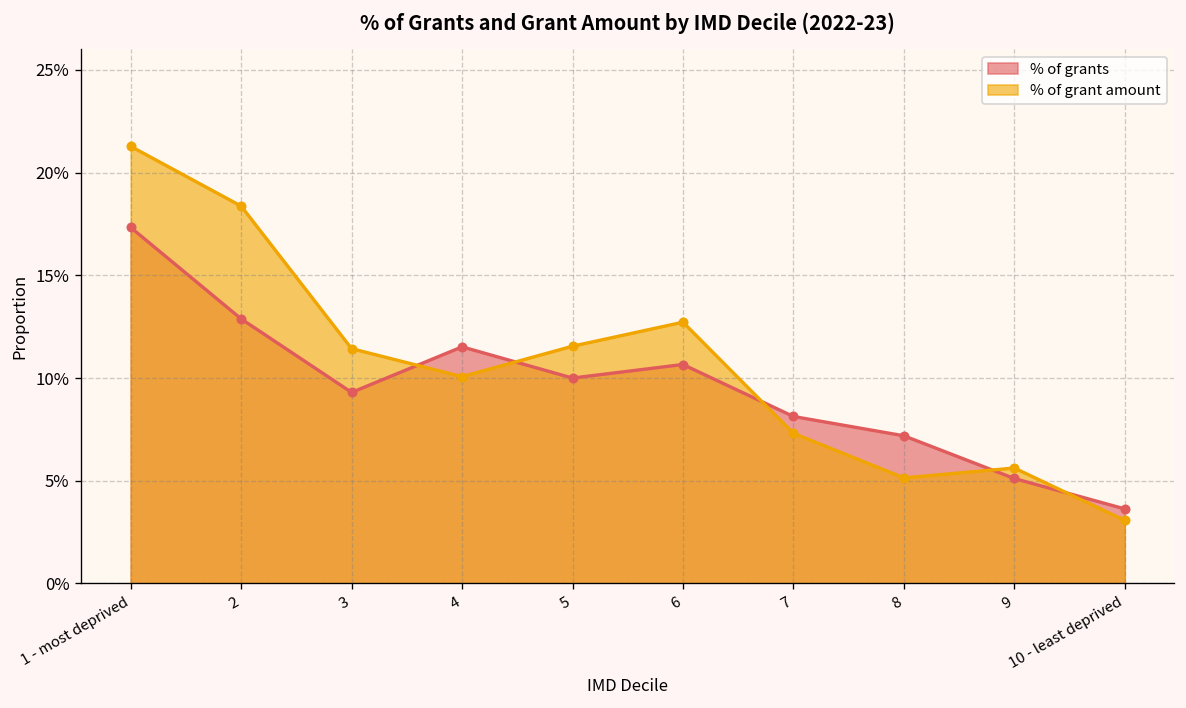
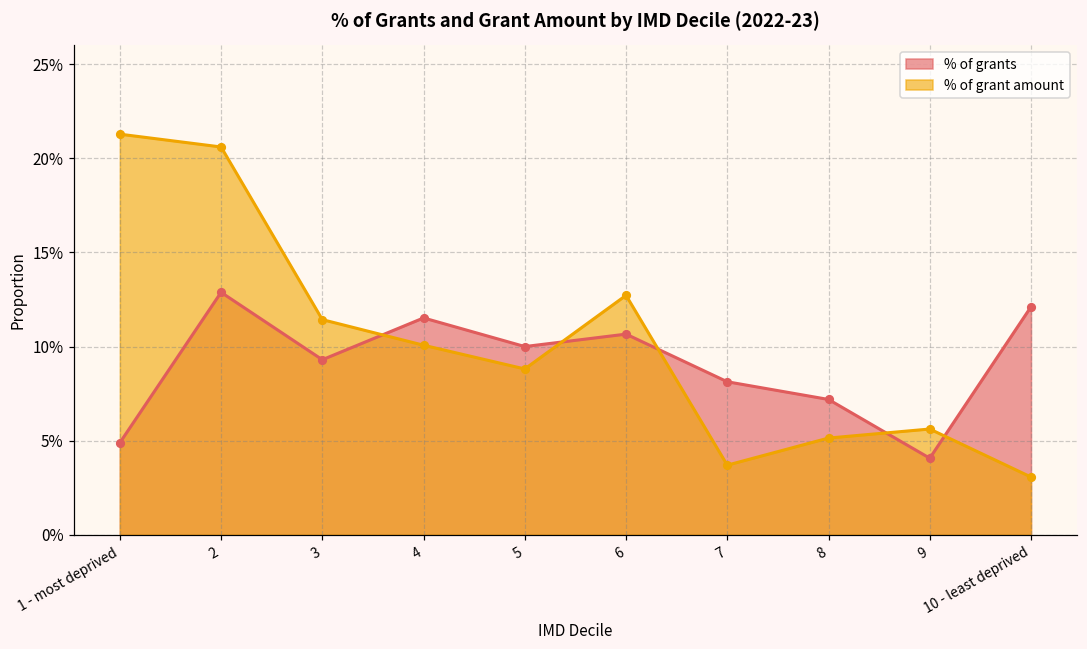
  {
    "% of grants": {
-     "1 - most deprived": "17.3%",
+     "1 - most deprived": "4.9%",
      "2": "12.9%",
      "3": "9.3%",
      "4": "11.5%",
      "5": "10.0%",
      "6": "10.7%",
      "7": "8.1%",
      "8": "7.2%",
-     "9": "5.1%",
-     "10 - least deprived": "3.6%"
+     "9": "4.1%",
+     "10 - least deprived": "12.1%"
    },
    "% of grant amount": {
      "1 - most deprived": "21.3%",
-     "2": "18.4%",
+     "2": "20.6%",
      "3": "11.4%",
      "4": "10.1%",
-     "5": "11.6%",
+     "5": "8.8%",
      "6": "12.7%",
-     "7": "7.3%",
+     "7": "3.7%",
      "8": "5.1%",
      "9": "5.6%",
      "10 - least deprived": "3.1%"
    }
  }
